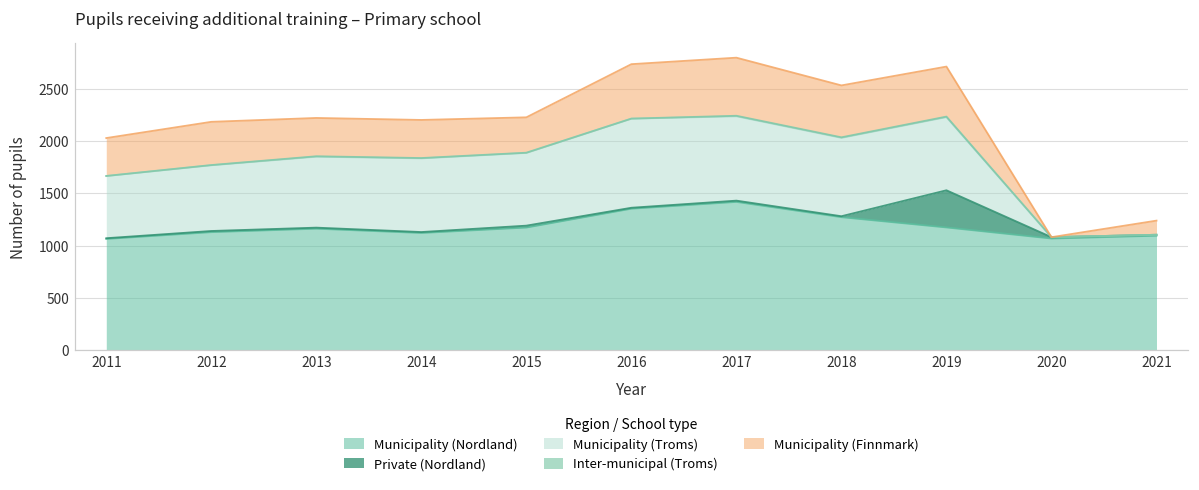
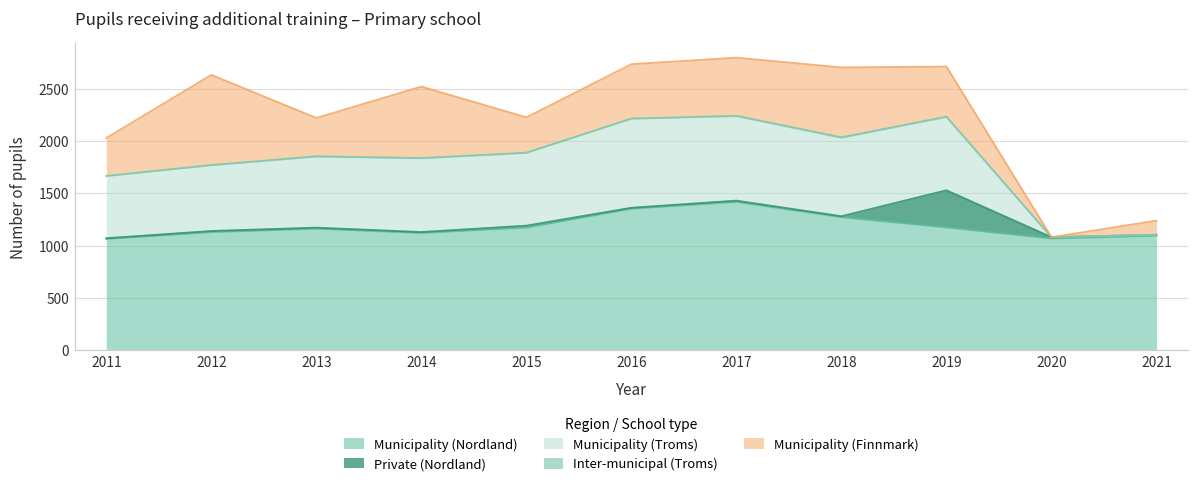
  {
    "Private (Nordland)": {
      "2019": 400
    },
    "Municipality (Finnmark)": {
      "2011": 400,
-     "2012": 400,
+     "2012": 900,
      "2013": 400,
-     "2014": 400,
+     "2014": 700,
      "2015": 300,
      "2016": 500,
      "2017": 600,
-     "2018": 500,
+     "2018": 700,
      "2019": 500,
      "2021": 100
    }
  }
